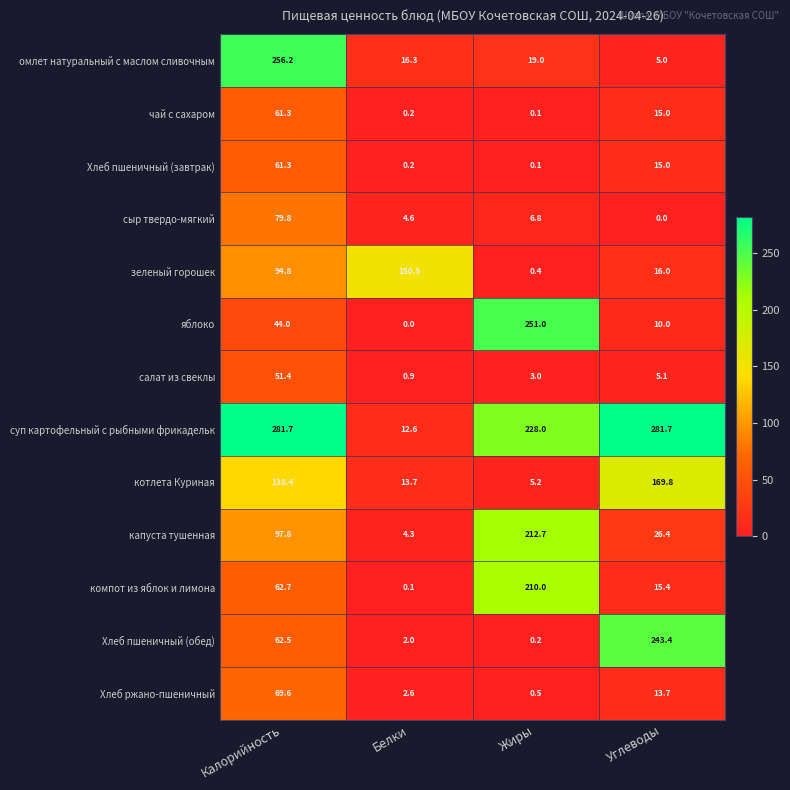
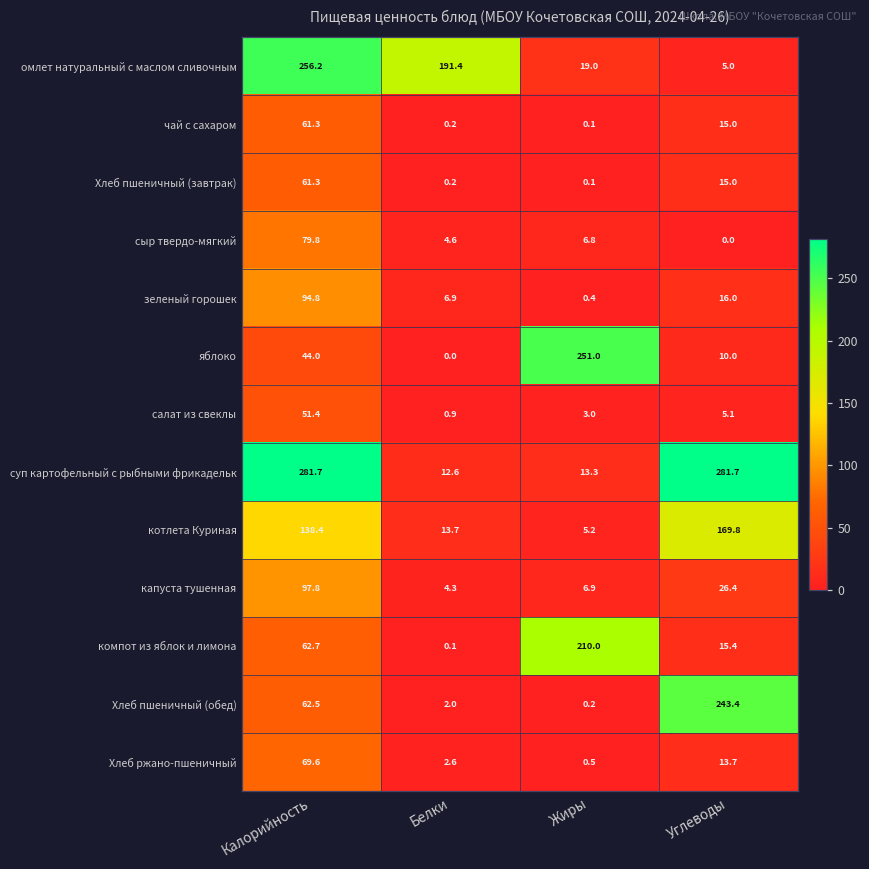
  {
    "омлет натуральный с маслом сливочным": {
      "Калорийность": 256.2,
-     "Белки": 16.3,
+     "Белки": 191.4,
      "Жиры": 19.0,
      "Углеводы": 5.0
    },
    "чай с сахаром": {
      "Калорийность": 61.3,
      "Белки": 0.2,
      "Жиры": 0.1,
      "Углеводы": 15.0
    },
    "Хлеб пшеничный (завтрак)": {
      "Калорийность": 61.3,
      "Белки": 0.2,
      "Жиры": 0.1,
      "Углеводы": 15.0
    },
    "сыр твердо-мягкий": {
      "Калорийность": 79.8,
      "Белки": 4.6,
      "Жиры": 6.8,
      "Углеводы": 0.0
    },
    "зеленый горошек": {
      "Калорийность": 94.8,
-     "Белки": 150.5,
+     "Белки": 6.9,
      "Жиры": 0.4,
      "Углеводы": 16.0
    },
    "яблоко": {
      "Калорийность": 44.0,
      "Белки": 0.0,
      "Жиры": 251.0,
      "Углеводы": 10.0
    },
    "салат из свеклы": {
      "Калорийность": 51.4,
      "Белки": 0.9,
      "Жиры": 3.0,
      "Углеводы": 5.1
    },
    "суп картофельный с рыбными фрикадельк": {
      "Калорийность": 281.7,
      "Белки": 12.6,
-     "Жиры": 228.0,
+     "Жиры": 13.3,
      "Углеводы": 281.7
    },
    "котлета Куриная": {
      "Калорийность": 138.4,
      "Белки": 13.7,
      "Жиры": 5.2,
      "Углеводы": 169.8
    },
    "капуста тушенная": {
      "Калорийность": 97.8,
      "Белки": 4.3,
-     "Жиры": 212.7,
+     "Жиры": 6.9,
      "Углеводы": 26.4
    },
    "компот из яблок и лимона": {
      "Калорийность": 62.7,
      "Белки": 0.1,
      "Жиры": 210.0,
      "Углеводы": 15.4
    },
    "Хлеб пшеничный (обед)": {
      "Калорийность": 62.5,
      "Белки": 2.0,
      "Жиры": 0.2,
      "Углеводы": 243.4
    },
    "Хлеб ржано-пшеничный": {
      "Калорийность": 69.6,
      "Белки": 2.6,
      "Жиры": 0.5,
      "Углеводы": 13.7
    }
  }
